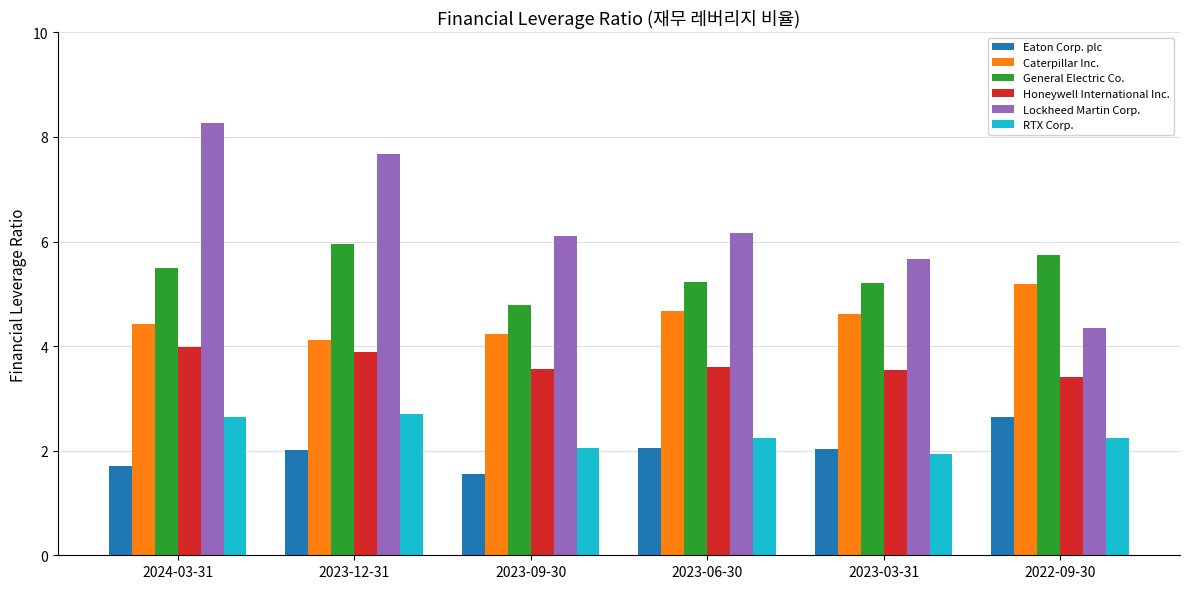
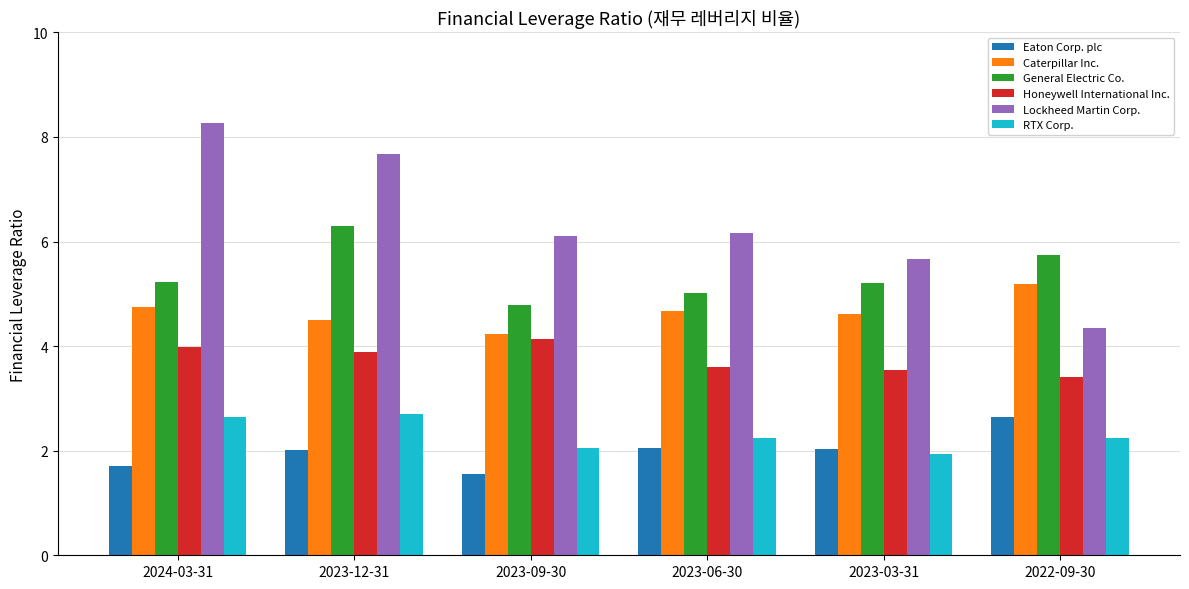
  {
    "Eaton Corp. plc": {
      "2024-03-31": 1.7,
      "2023-12-31": 2.0,
      "2023-09-30": 1.6,
      "2023-06-30": 2.1,
      "2023-03-31": 2.0,
      "2022-09-30": 2.6
    },
    "Caterpillar Inc.": {
-     "2024-03-31": 4.4,
-     "2023-12-31": 4.1,
+     "2024-03-31": 4.8,
+     "2023-12-31": 4.5,
      "2023-09-30": 4.2,
      "2023-06-30": 4.7,
      "2023-03-31": 4.6,
      "2022-09-30": 5.2
    },
    "General Electric Co.": {
-     "2024-03-31": 5.5,
-     "2023-12-31": 6.0,
+     "2024-03-31": 5.2,
+     "2023-12-31": 6.3,
      "2023-09-30": 4.8,
-     "2023-06-30": 5.2,
+     "2023-06-30": 5.0,
      "2023-03-31": 5.2,
      "2022-09-30": 5.8
    },
    "Honeywell International Inc.": {
      "2024-03-31": 4.0,
      "2023-12-31": 3.9,
-     "2023-09-30": 3.6,
+     "2023-09-30": 4.1,
      "2023-06-30": 3.6,
      "2023-03-31": 3.5,
      "2022-09-30": 3.4
    },
    "Lockheed Martin Corp.": {
      "2024-03-31": 8.3,
      "2023-12-31": 7.7,
      "2023-09-30": 6.1,
      "2023-06-30": 6.2,
      "2023-03-31": 5.7,
      "2022-09-30": 4.4
    },
    "RTX Corp.": {
      "2024-03-31": 2.7,
      "2023-12-31": 2.7,
      "2023-09-30": 2.1,
      "2023-06-30": 2.2,
      "2023-03-31": 1.9,
      "2022-09-30": 2.3
    }
  }
